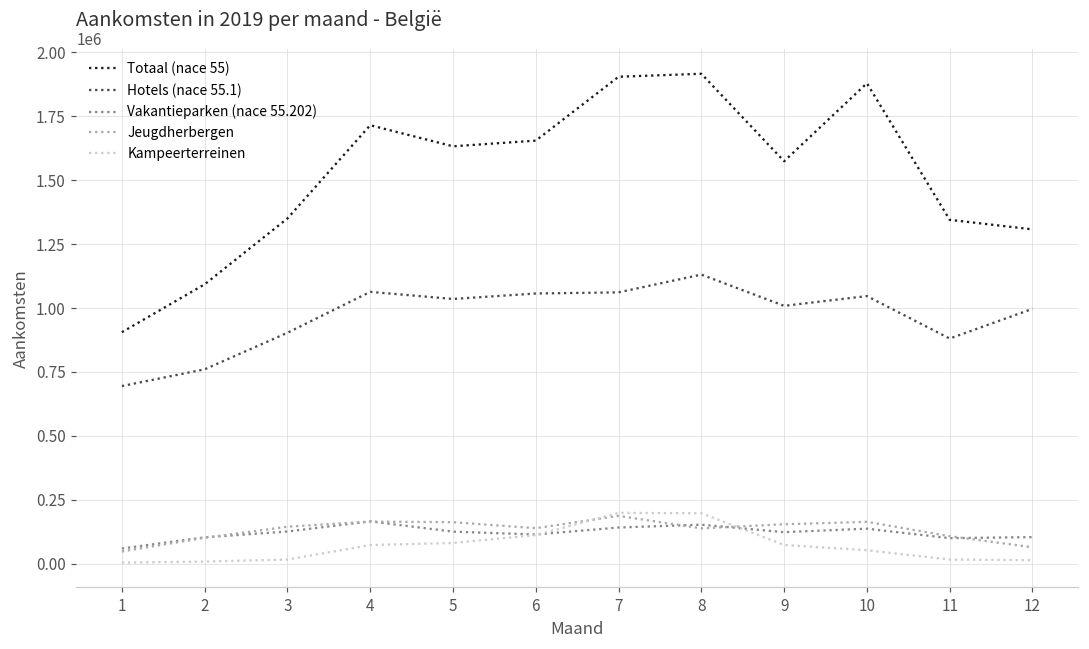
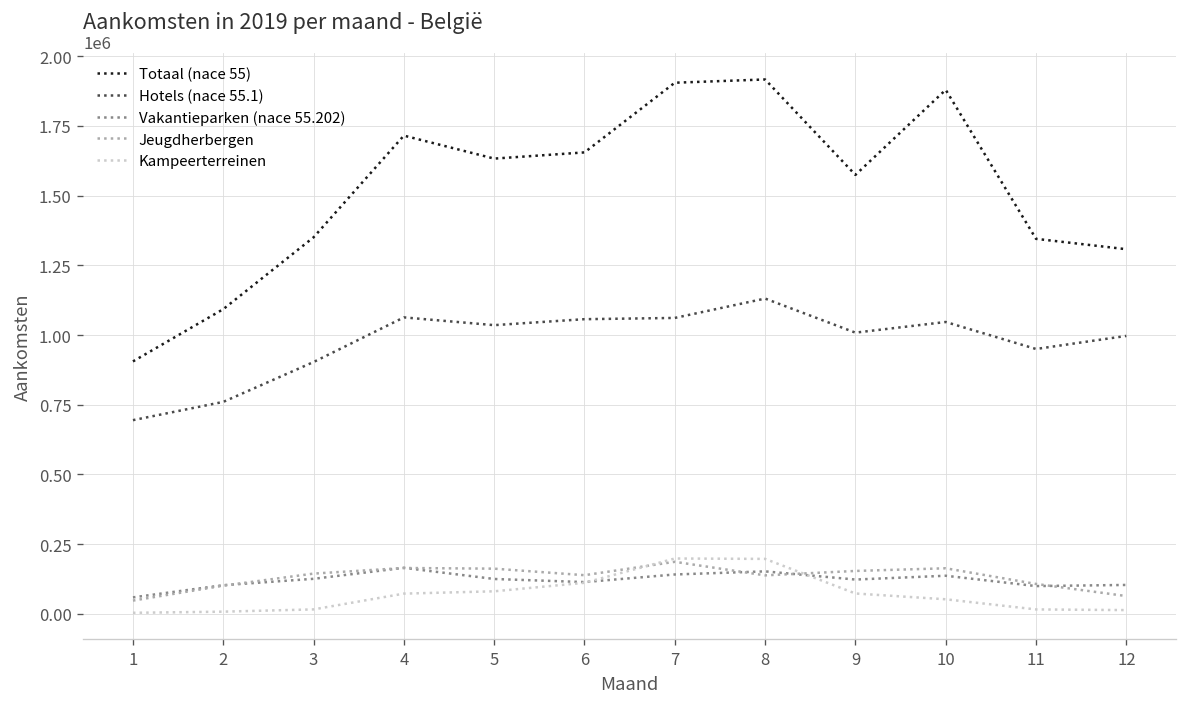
  {
    "Totaal (nace 55)": {
      "1": 910000,
      "2": 1090000,
      "3": 1350000,
      "4": 1720000,
      "5": 1630000,
      "6": 1650000,
      "7": 1900000,
      "8": 1920000,
      "9": 1570000,
      "10": 1880000,
      "11": 1340000,
      "12": 1310000
    },
    "Hotels (nace 55.1)": {
      "1": 690000,
      "2": 760000,
      "3": 900000,
      "4": 1060000,
      "5": 1040000,
      "6": 1060000,
      "7": 1060000,
      "8": 1130000,
      "9": 1010000,
      "10": 1050000,
-     "11": 880000,
+     "11": 950000,
      "12": 1000000
    }
  }
